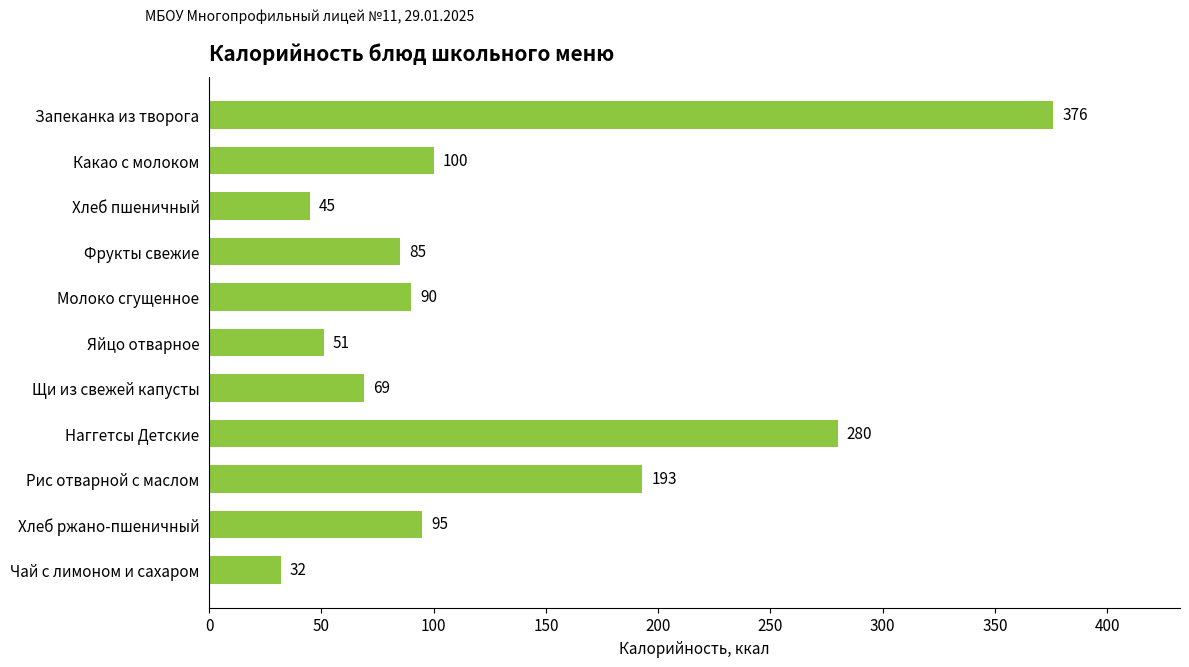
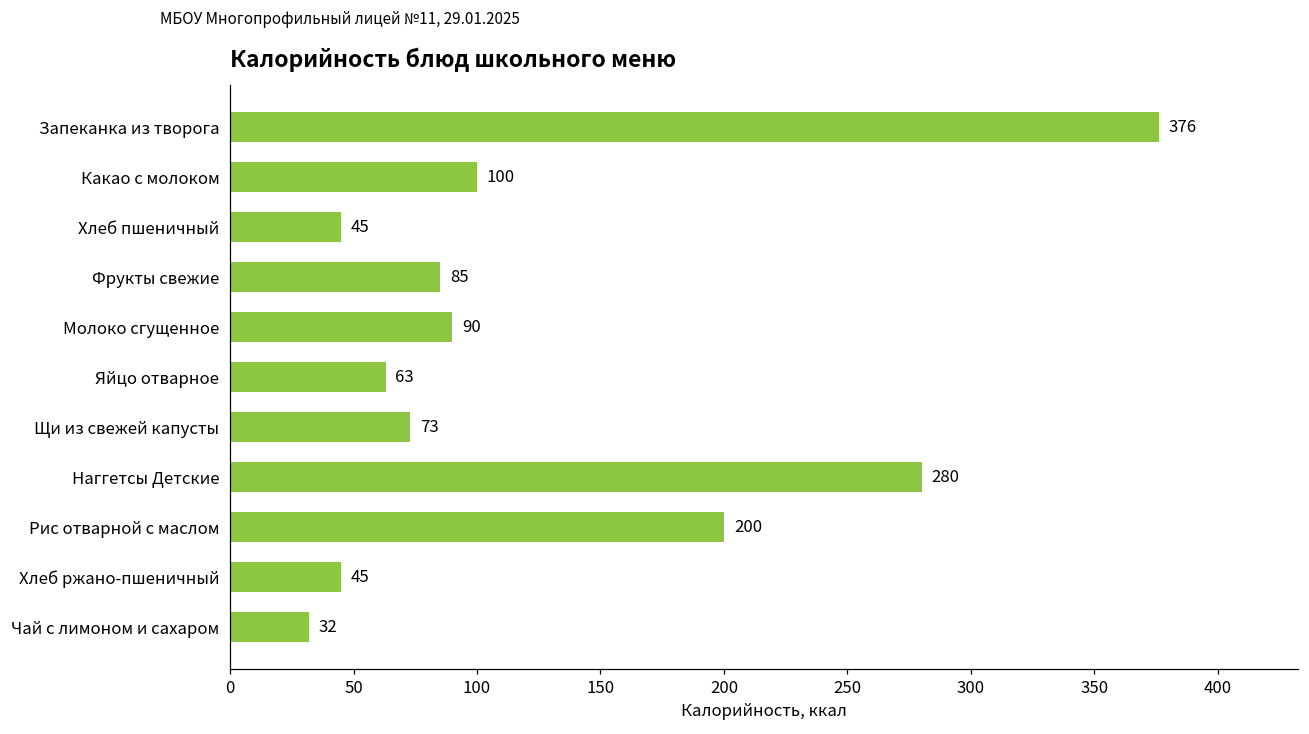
  {
    "Запеканка из творога": 376,
    "Какао с молоком": 100,
    "Хлеб пшеничный": 45,
    "Фрукты свежие": 85,
    "Молоко сгущенное": 90,
-   "Яйцо отварное": 51,
-   "Щи из свежей капусты": 69,
+   "Яйцо отварное": 63,
+   "Щи из свежей капусты": 73,
    "Наггетсы Детские": 280,
-   "Рис отварной с маслом": 193,
-   "Хлеб ржано-пшеничный": 95,
+   "Рис отварной с маслом": 200,
+   "Хлеб ржано-пшеничный": 45,
    "Чай с лимоном и сахаром": 32
  }
